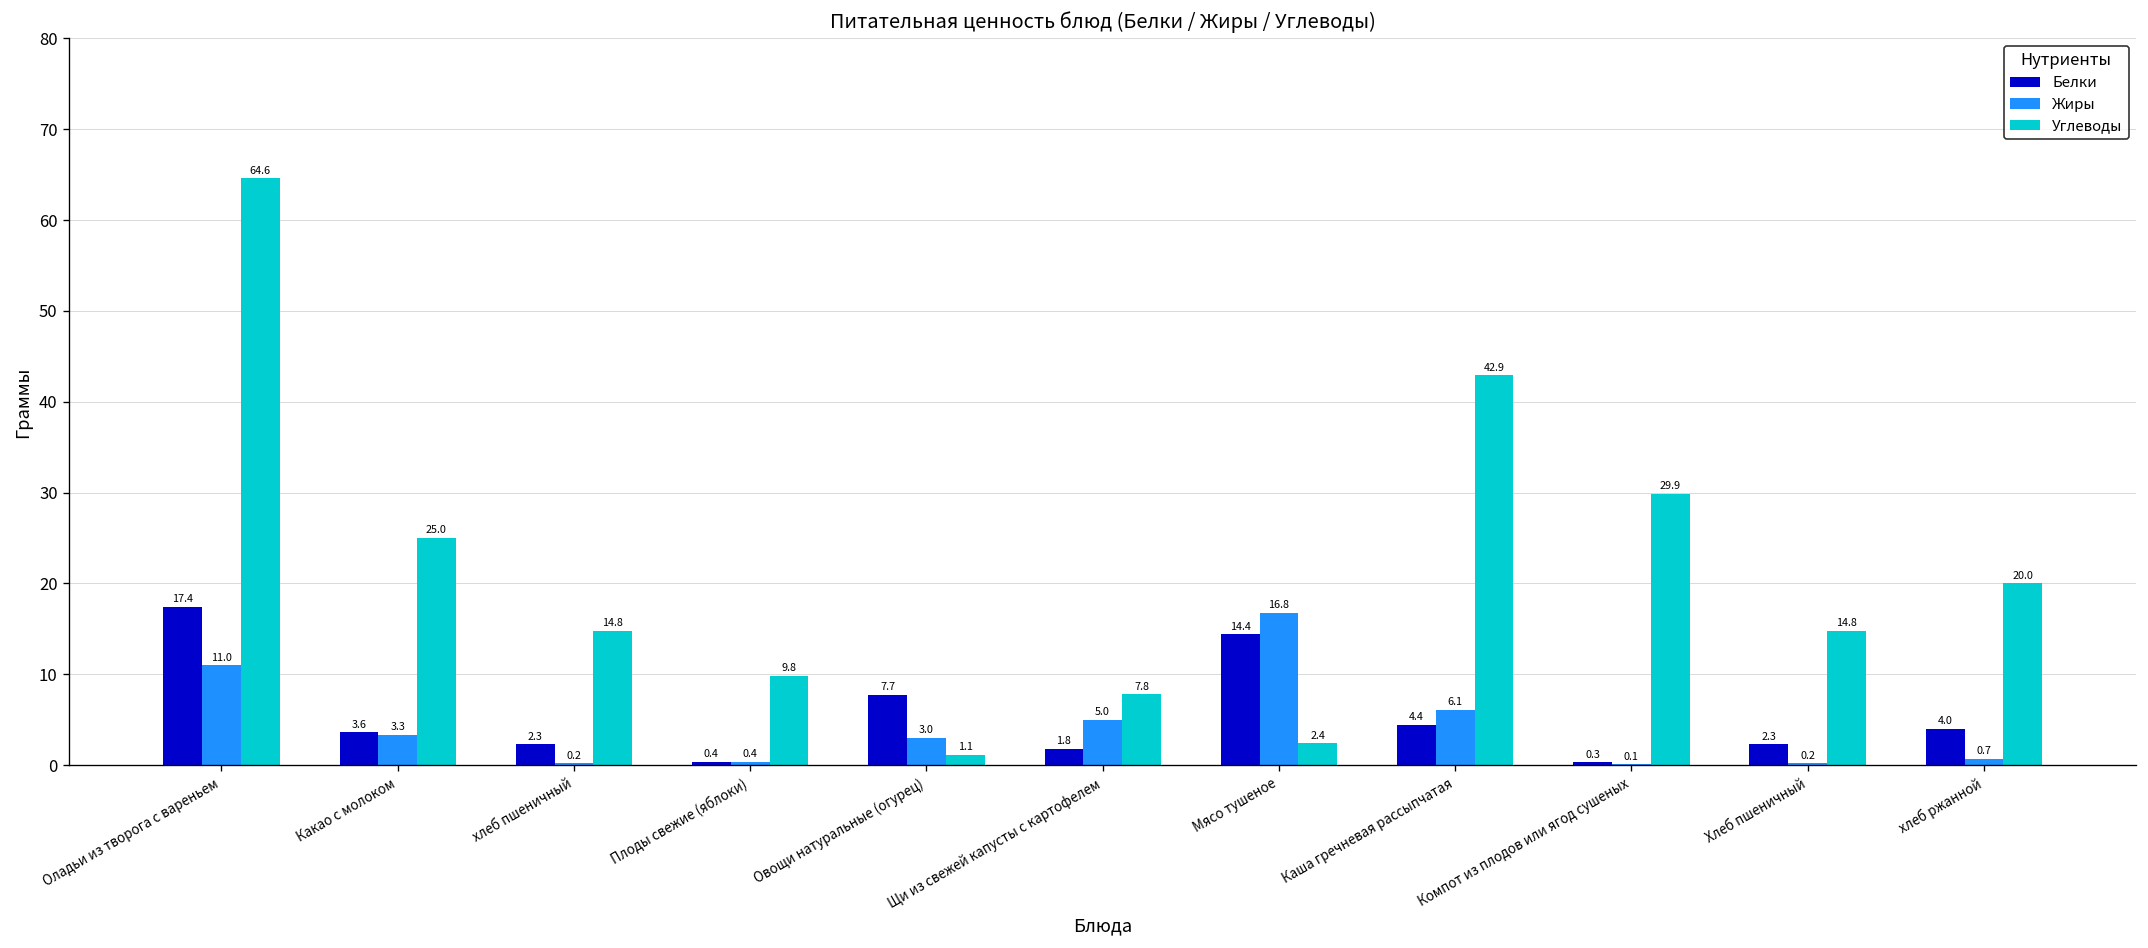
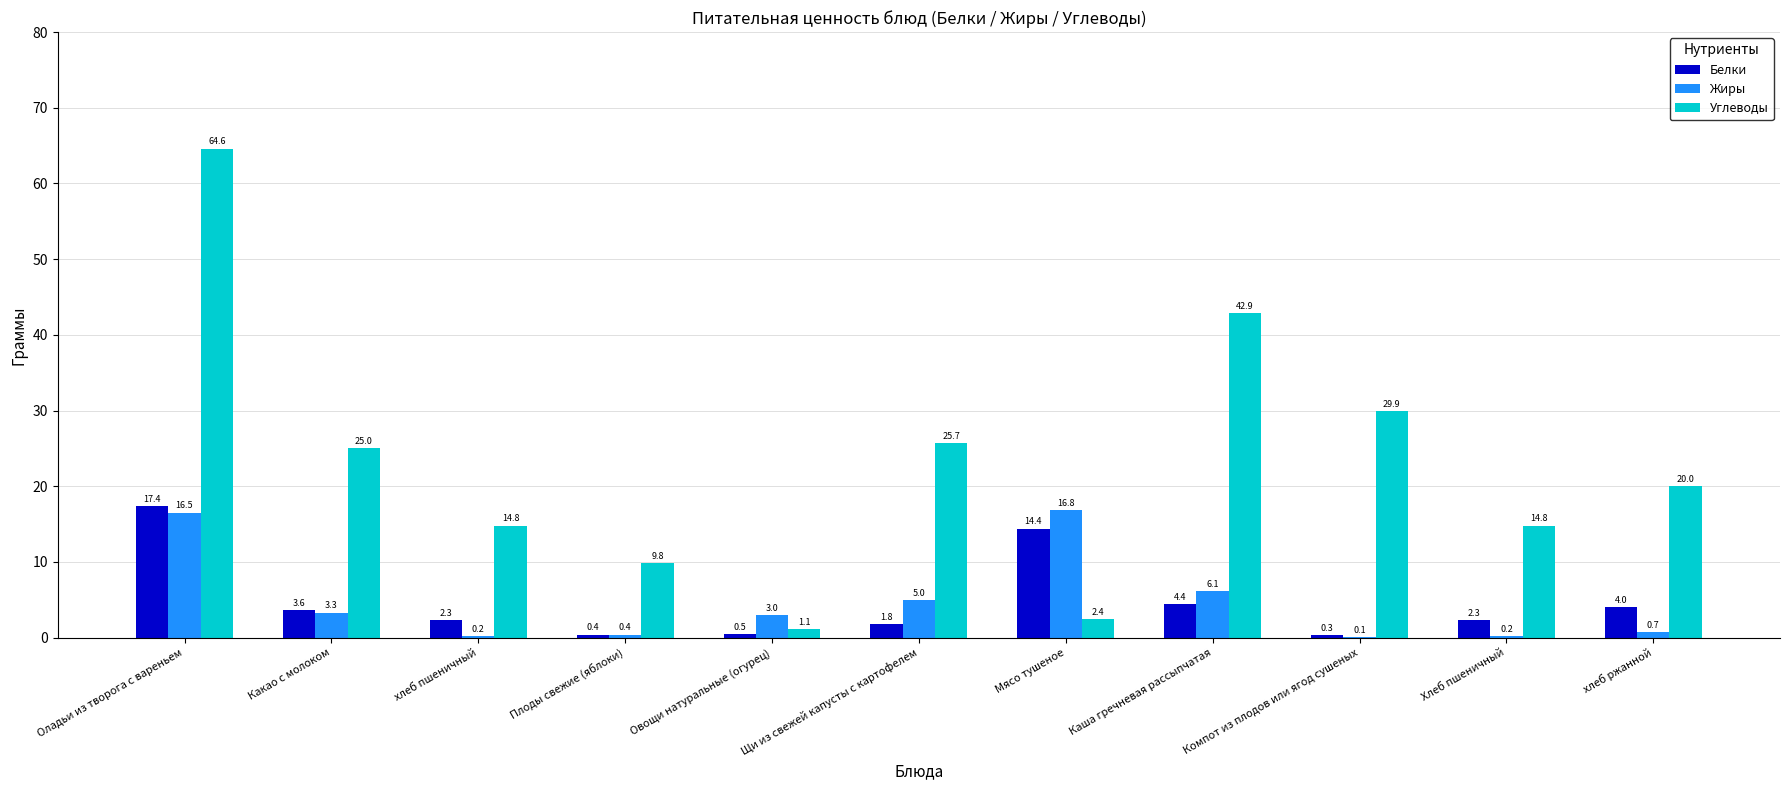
  {
    "Белки": {
      "Оладьи из творога с вареньем": 17.4,
      "Какао с молоком": 3.6,
      "хлеб пшеничный": 2.3,
      "Плоды свежие (яблоки)": 0.4,
-     "Овощи натуральные (огурец)": 7.7,
+     "Овощи натуральные (огурец)": 0.5,
      "Щи из свежей капусты с картофелем": 1.8,
      "Мясо тушеное": 14.4,
      "Каша гречневая рассыпчатая": 4.4,
      "Компот из плодов или ягод сушеных": 0.3,
      "Хлеб пшеничный": 2.3,
      "хлеб ржанной": 4.0
    },
    "Жиры": {
-     "Оладьи из творога с вареньем": 11.0,
+     "Оладьи из творога с вареньем": 16.5,
      "Какао с молоком": 3.3,
      "хлеб пшеничный": 0.2,
      "Плоды свежие (яблоки)": 0.4,
      "Овощи натуральные (огурец)": 3.0,
      "Щи из свежей капусты с картофелем": 5.0,
      "Мясо тушеное": 16.8,
      "Каша гречневая рассыпчатая": 6.1,
      "Компот из плодов или ягод сушеных": 0.1,
      "Хлеб пшеничный": 0.2,
      "хлеб ржанной": 0.7
    },
    "Углеводы": {
      "Оладьи из творога с вареньем": 64.6,
      "Какао с молоком": 25.0,
      "хлеб пшеничный": 14.8,
      "Плоды свежие (яблоки)": 9.8,
      "Овощи натуральные (огурец)": 1.1,
-     "Щи из свежей капусты с картофелем": 7.8,
+     "Щи из свежей капусты с картофелем": 25.7,
      "Мясо тушеное": 2.4,
      "Каша гречневая рассыпчатая": 42.9,
      "Компот из плодов или ягод сушеных": 29.9,
      "Хлеб пшеничный": 14.8,
      "хлеб ржанной": 20.0
    }
  }
